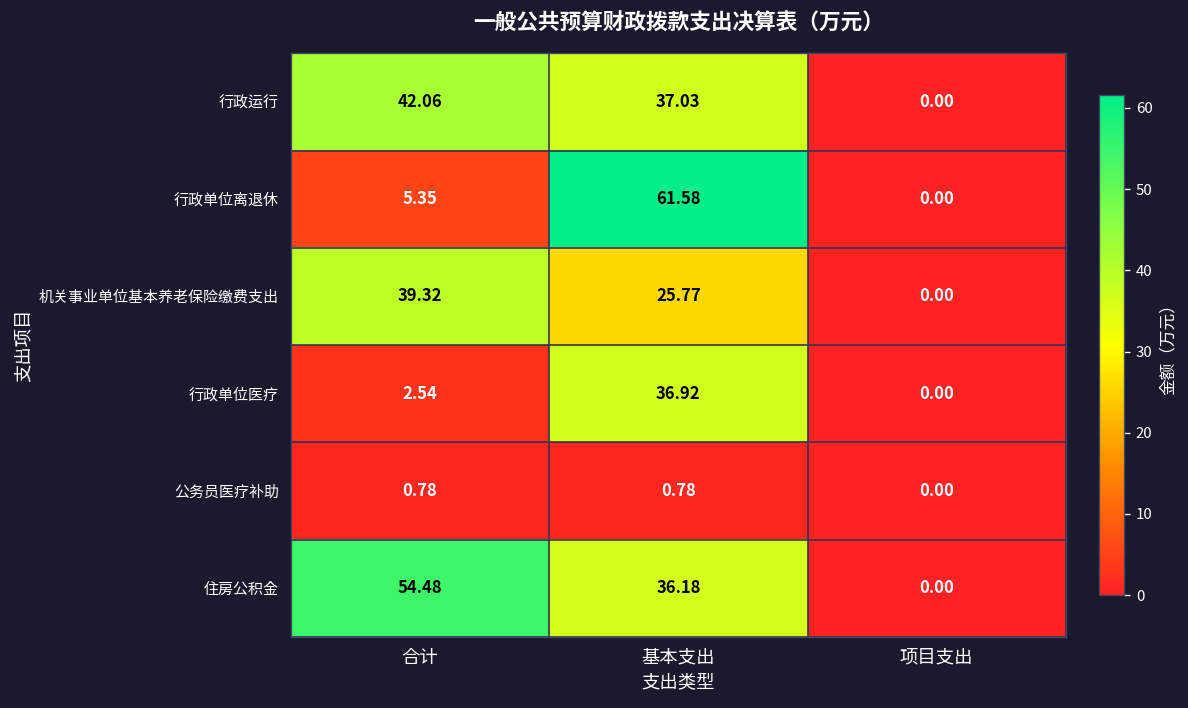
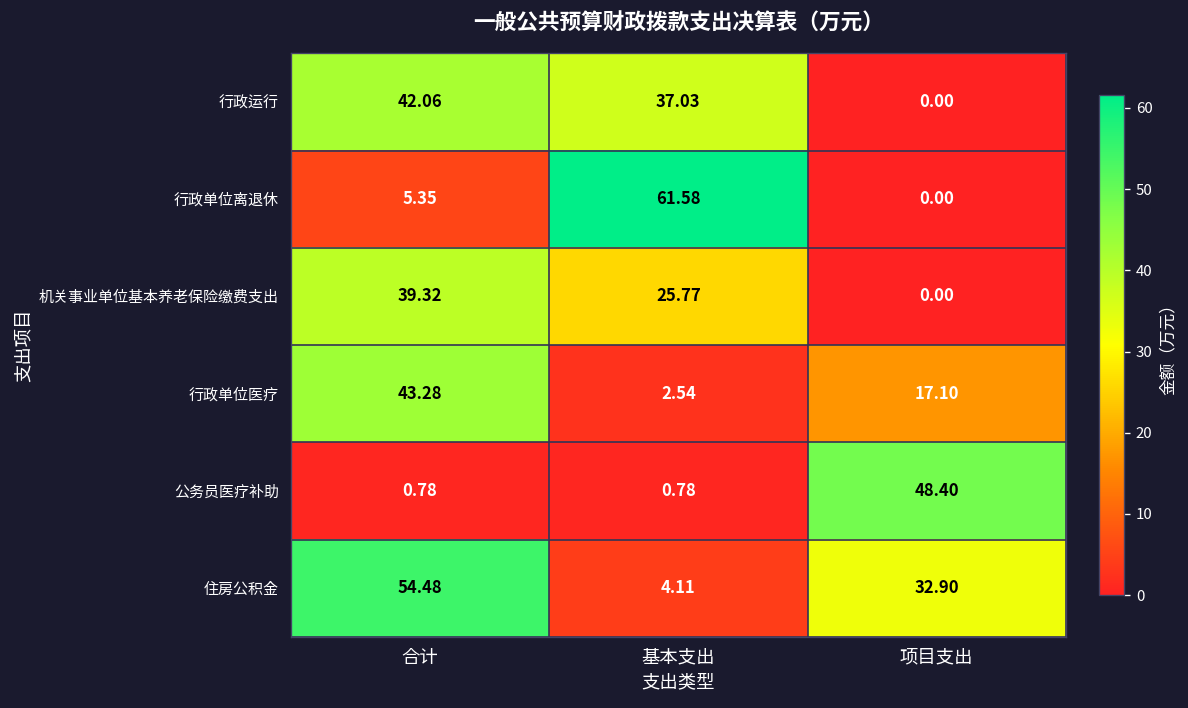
  {
    "行政运行": {
      "合计": 42.06,
      "基本支出": 37.03,
      "项目支出": 0.00
    },
    "行政单位离退休": {
      "合计": 5.35,
      "基本支出": 61.58,
      "项目支出": 0.00
    },
    "机关事业单位基本养老保险缴费支出": {
      "合计": 39.32,
      "基本支出": 25.77,
      "项目支出": 0.00
    },
    "行政单位医疗": {
-     "合计": 2.54,
-     "基本支出": 36.92,
-     "项目支出": 0.00
+     "合计": 43.28,
+     "基本支出": 2.54,
+     "项目支出": 17.10
    },
    "公务员医疗补助": {
      "合计": 0.78,
      "基本支出": 0.78,
-     "项目支出": 0.00
+     "项目支出": 48.40
    },
    "住房公积金": {
      "合计": 54.48,
-     "基本支出": 36.18,
-     "项目支出": 0.00
+     "基本支出": 4.11,
+     "项目支出": 32.90
    }
  }
